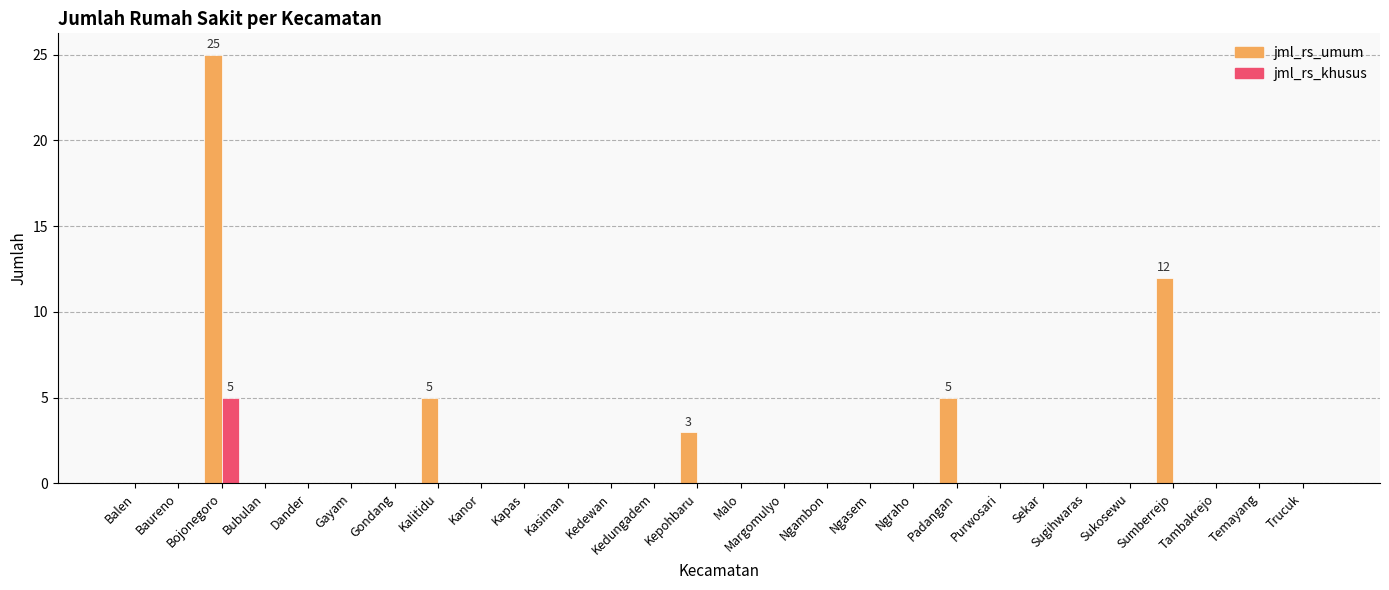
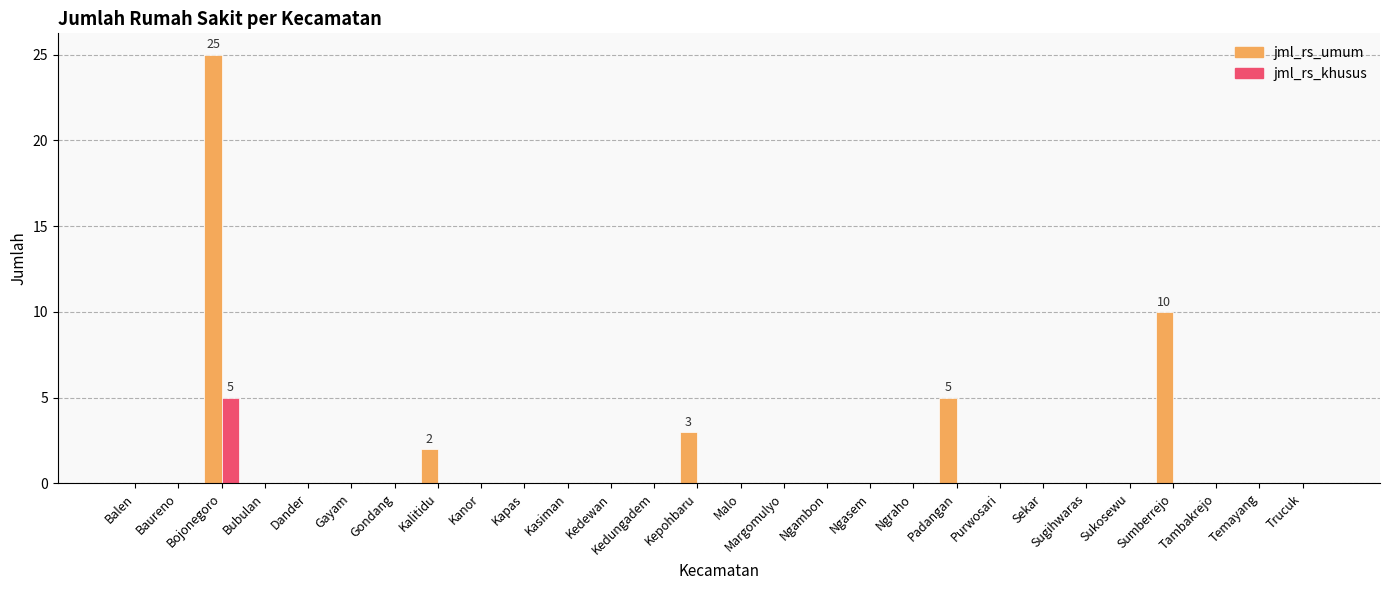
  {
    "jml_rs_umum": {
      "Bojonegoro": 25,
-     "Kalitidu": 5,
+     "Kalitidu": 2,
      "Kepohbaru": 3,
      "Padangan": 5,
-     "Sumberrejo": 12
+     "Sumberrejo": 10
    },
    "jml_rs_khusus": {
      "Bojonegoro": 5
    }
  }
